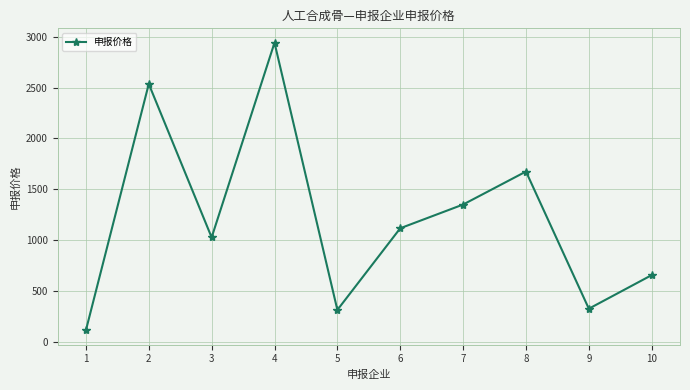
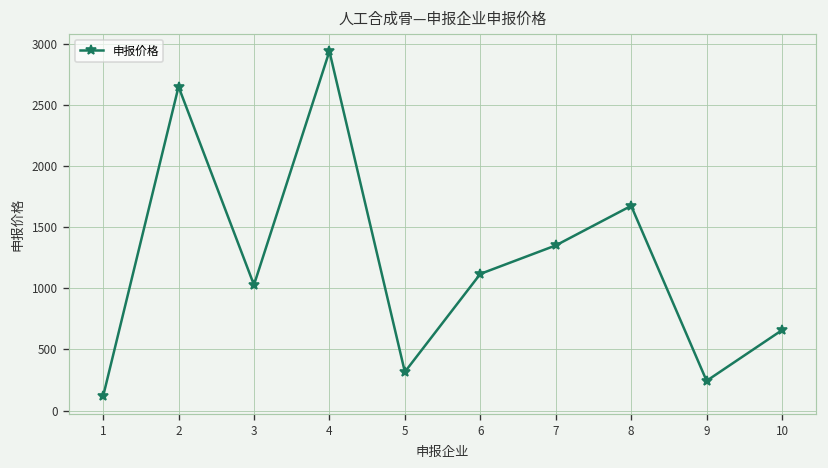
  {
    "1": 120,
-   "2": 2540,
+   "2": 2650,
    "3": 1030,
    "4": 2940,
    "5": 320,
    "6": 1120,
    "7": 1350,
    "8": 1680,
-   "9": 330,
+   "9": 240,
    "10": 660
  }
